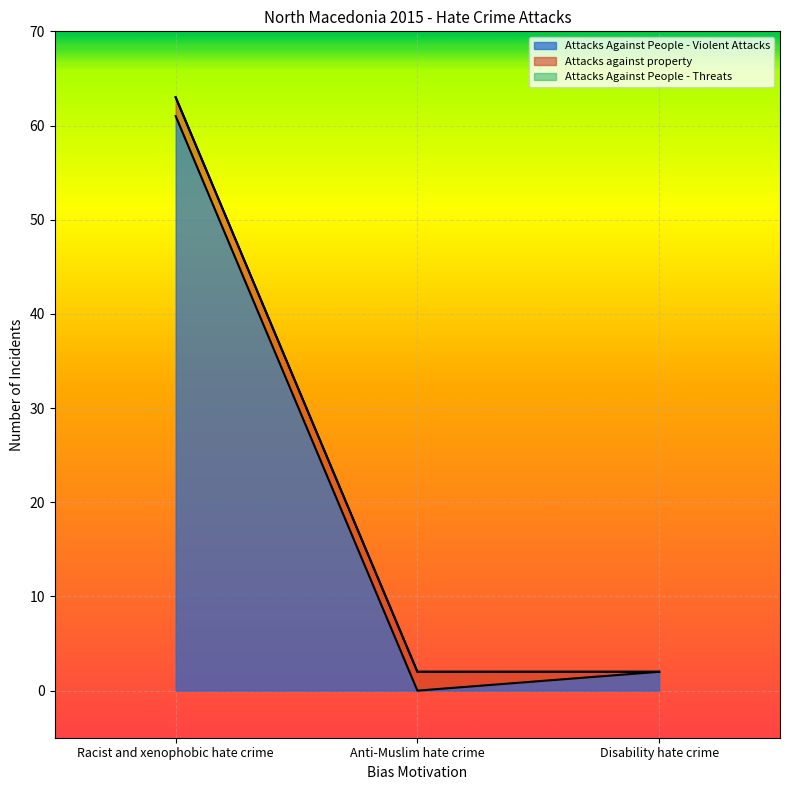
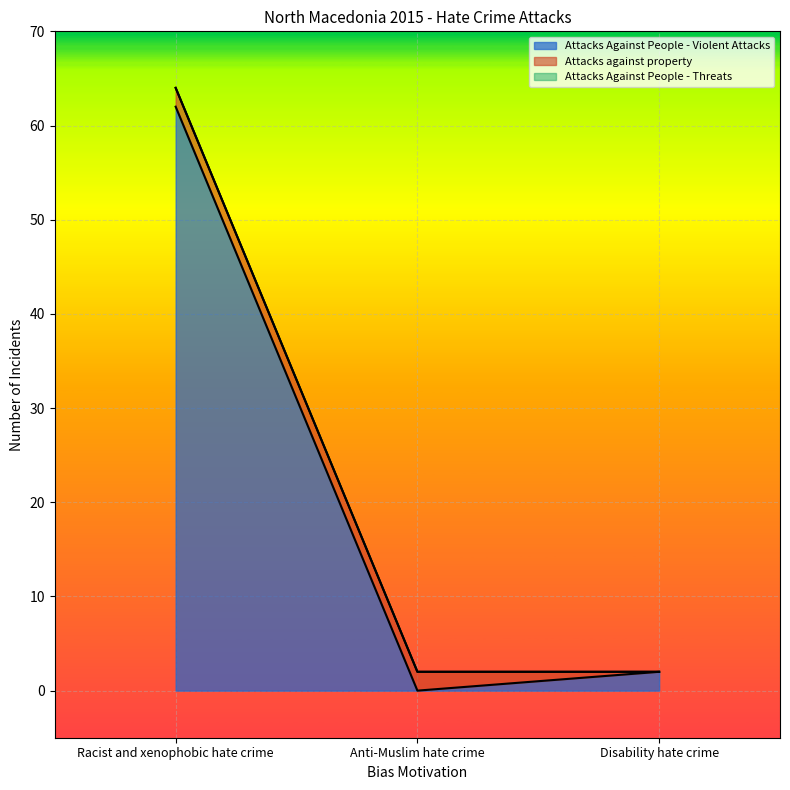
  {
    "Attacks Against People - Violent Attacks": {
-     "Racist and xenophobic hate crime": 61,
+     "Racist and xenophobic hate crime": 62,
      "Anti-Muslim hate crime": 0
    }
  }
